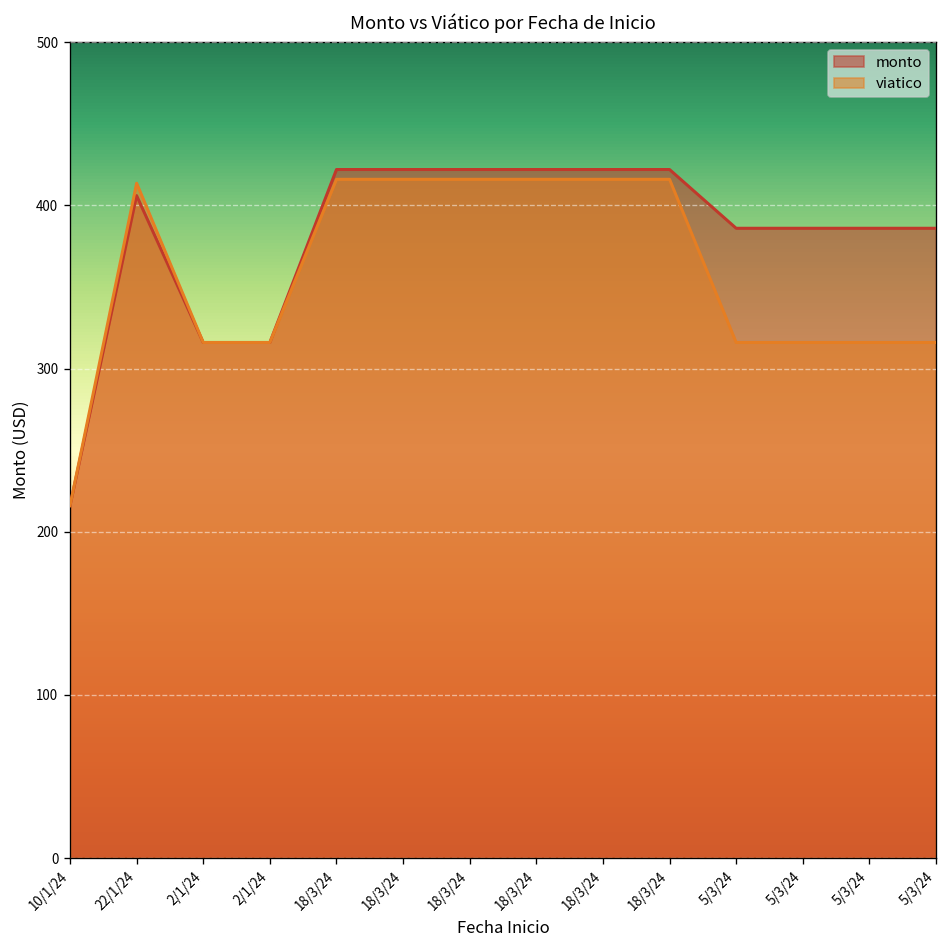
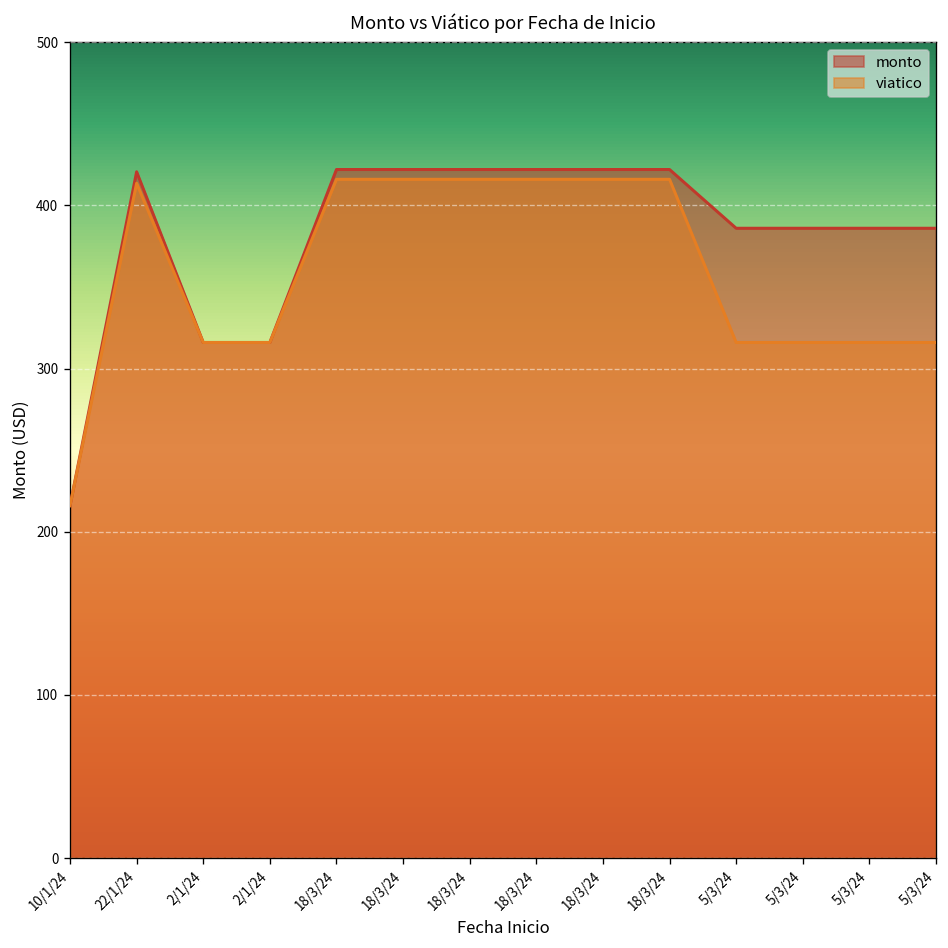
  {
    "monto": {
-     "22/1/24": 406
+     "22/1/24": 421
    },
    "viatico": {
      "22/1/24": 414
    }
  }
